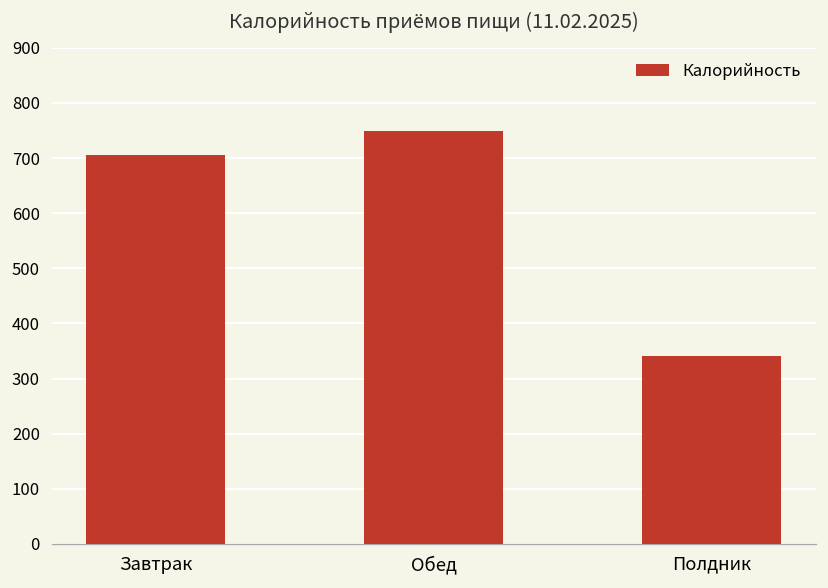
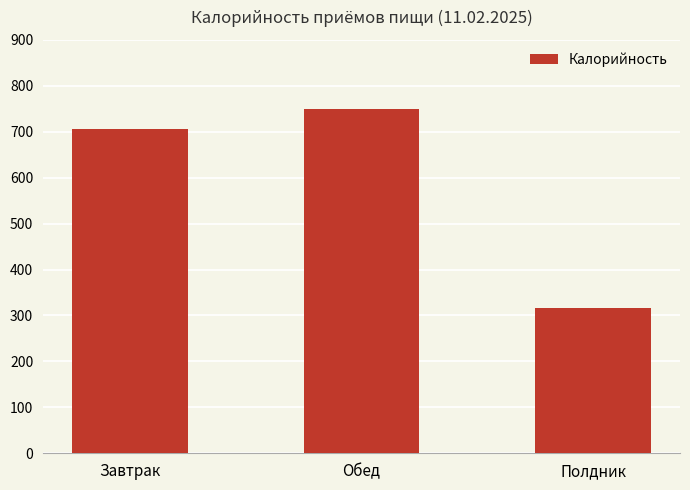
  {
    "Завтрак": 710,
    "Обед": 750,
-   "Полдник": 340
+   "Полдник": 320
  }
